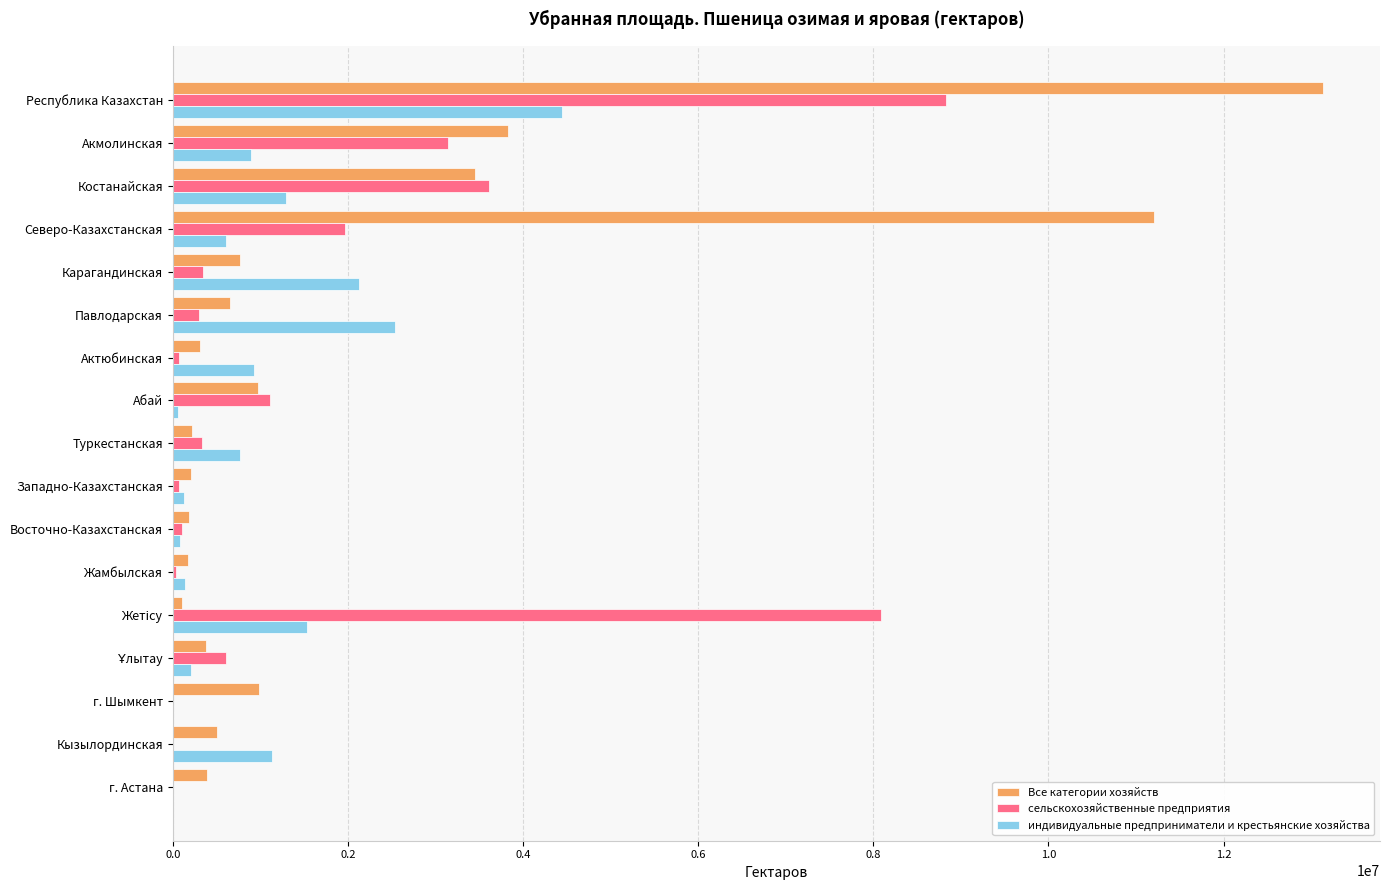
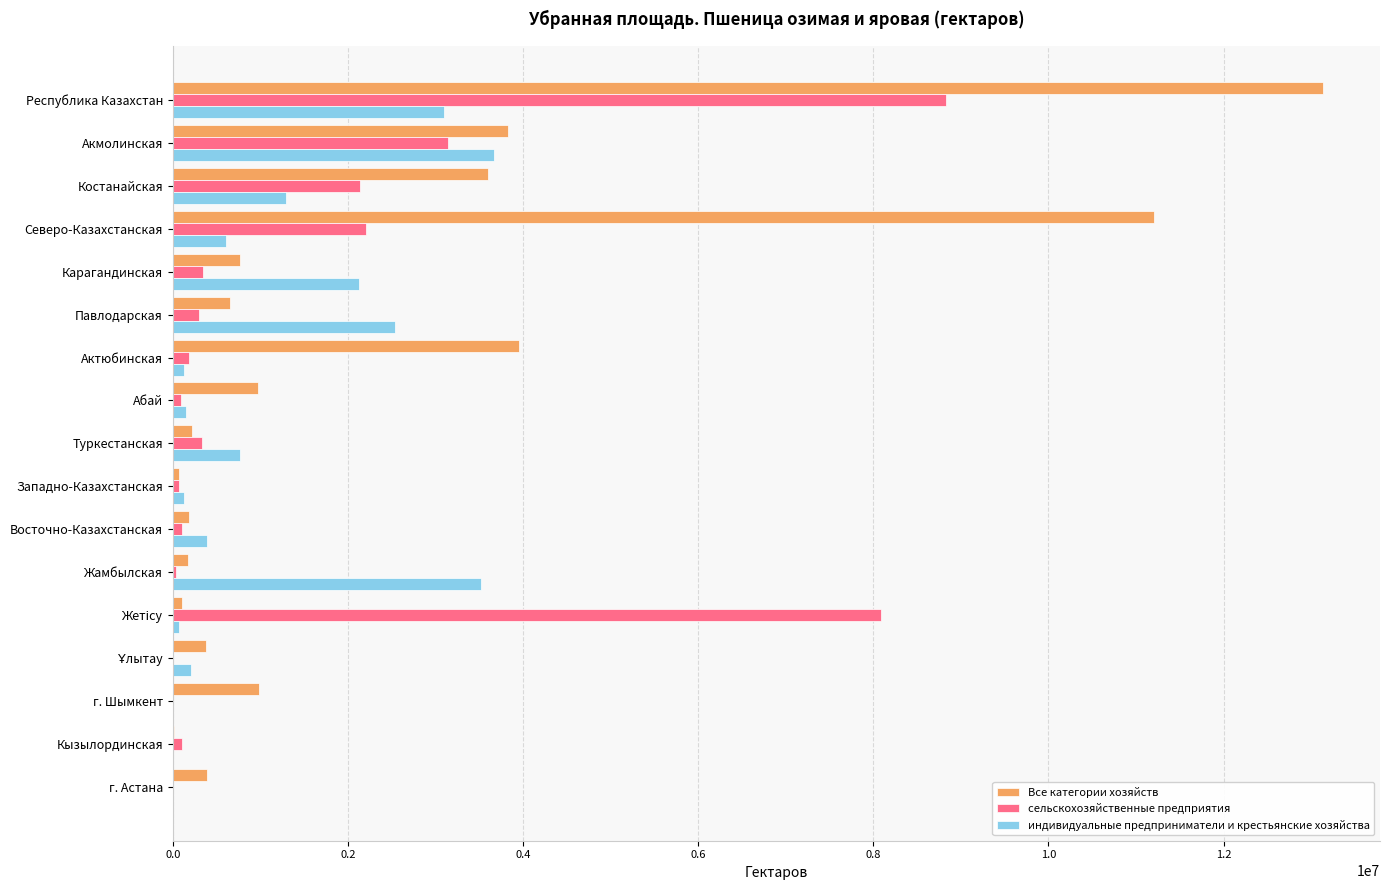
  {
    "Все категории хозяйств": {
      "Республика Казахстан": 13100000,
      "Акмолинская": 3800000,
-     "Костанайская": 3500000,
+     "Костанайская": 3600000,
      "Северо-Казахстанская": 11200000,
      "Карагандинская": 800000,
      "Павлодарская": 600000,
-     "Актюбинская": 300000,
+     "Актюбинская": 4000000,
      "Абай": 1000000,
      "Туркестанская": 200000,
-     "Западно-Казахстанская": 200000,
+     "Западно-Казахстанская": 100000,
      "Восточно-Казахстанская": 200000,
      "Жамбылская": 200000,
      "Жетісу": 100000,
      "Ұлытау": 400000,
      "г. Шымкент": 1000000,
-     "Кызылординская": 500000,
+     "Кызылординская": 0,
      "г. Астана": 400000
    },
    "сельскохозяйственные предприятия": {
      "Республика Казахстан": 8800000,
      "Акмолинская": 3100000,
-     "Костанайская": 3600000,
-     "Северо-Казахстанская": 2000000,
+     "Костанайская": 2100000,
+     "Северо-Казахстанская": 2200000,
      "Карагандинская": 300000,
      "Павлодарская": 300000,
-     "Актюбинская": 100000,
-     "Абай": 1100000,
+     "Актюбинская": 200000,
+     "Абай": 100000,
      "Туркестанская": 300000,
      "Западно-Казахстанская": 100000,
      "Восточно-Казахстанская": 100000,
      "Жамбылская": 0,
      "Жетісу": 8100000,
-     "Ұлытау": 600000,
-     "Кызылординская": 0
+     "Ұлытау": 0,
+     "Кызылординская": 100000
    },
    "индивидуальные предприниматели и крестьянские хозяйства": {
-     "Республика Казахстан": 4400000,
-     "Акмолинская": 900000,
+     "Республика Казахстан": 3100000,
+     "Акмолинская": 3700000,
      "Костанайская": 1300000,
      "Северо-Казахстанская": 600000,
      "Карагандинская": 2100000,
      "Павлодарская": 2500000,
-     "Актюбинская": 900000,
-     "Абай": 100000,
+     "Актюбинская": 100000,
+     "Абай": 200000,
      "Туркестанская": 800000,
      "Западно-Казахстанская": 100000,
-     "Восточно-Казахстанская": 100000,
-     "Жамбылская": 100000,
-     "Жетісу": 1500000,
+     "Восточно-Казахстанская": 400000,
+     "Жамбылская": 3500000,
+     "Жетісу": 100000,
      "Ұлытау": 200000,
-     "Кызылординская": 1100000,
+     "Кызылординская": 0,
      "г. Астана": 0
    }
  }
